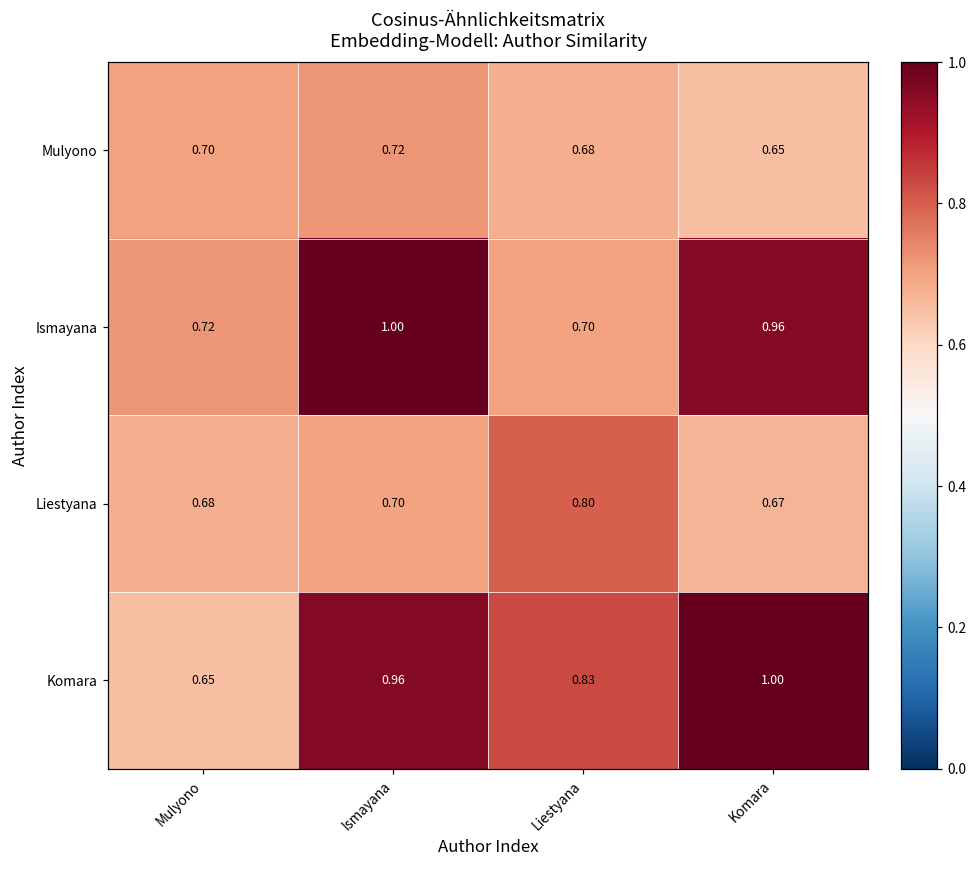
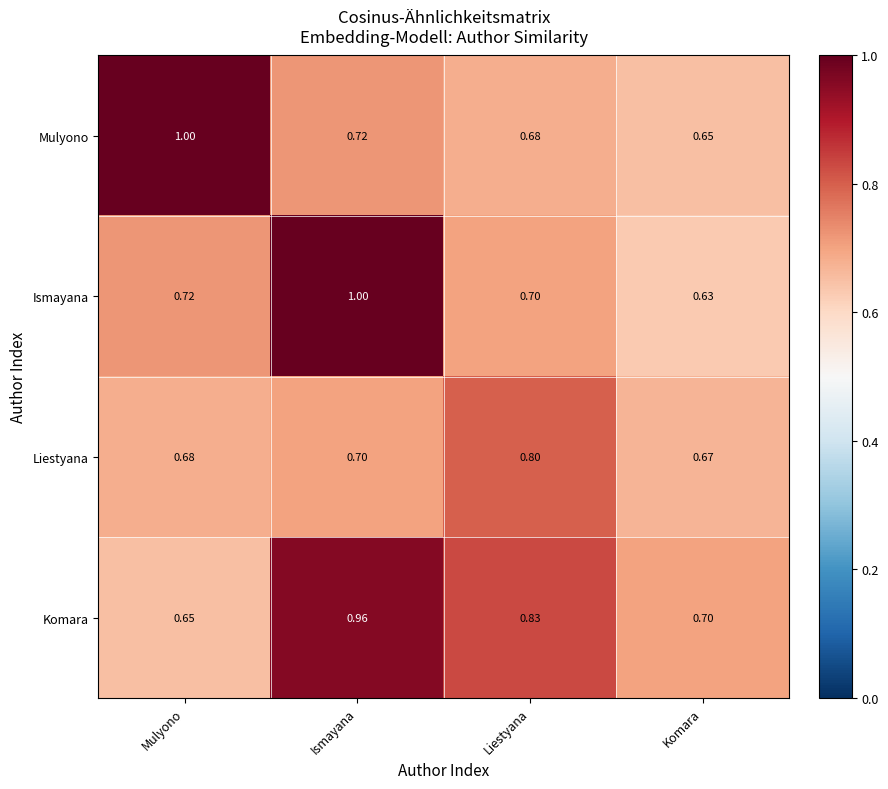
  {
    "Mulyono": {
-     "Mulyono": 0.70,
+     "Mulyono": 1.00,
      "Ismayana": 0.72,
      "Liestyana": 0.68,
      "Komara": 0.65
    },
    "Ismayana": {
      "Mulyono": 0.72,
      "Ismayana": 1.00,
      "Liestyana": 0.70,
-     "Komara": 0.96
+     "Komara": 0.63
    },
    "Liestyana": {
      "Mulyono": 0.68,
      "Ismayana": 0.70,
      "Liestyana": 0.80,
      "Komara": 0.67
    },
    "Komara": {
      "Mulyono": 0.65,
      "Ismayana": 0.96,
      "Liestyana": 0.83,
-     "Komara": 1.00
+     "Komara": 0.70
    }
  }
